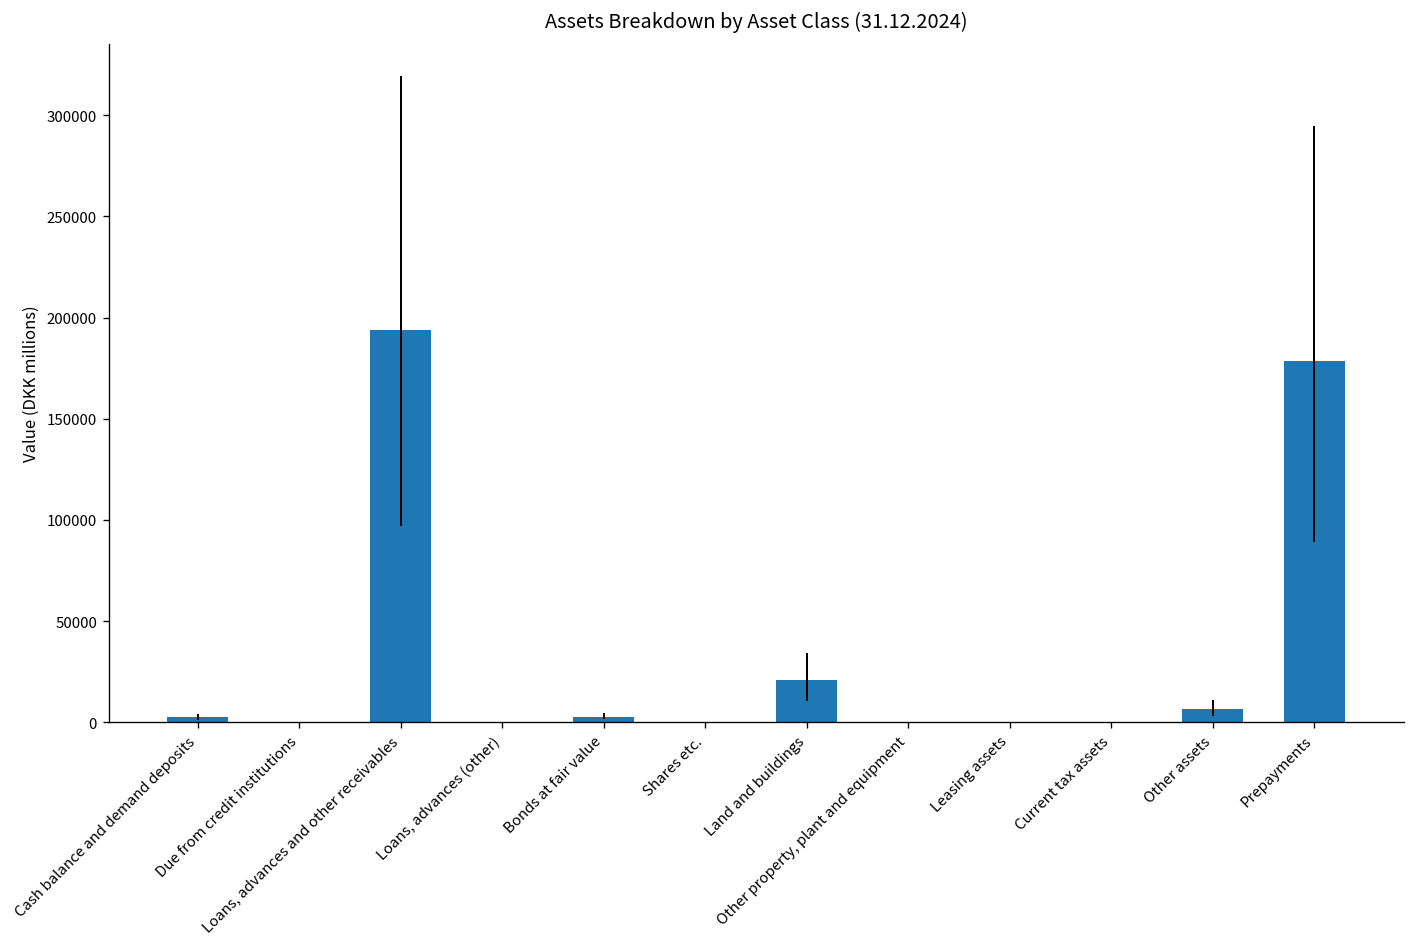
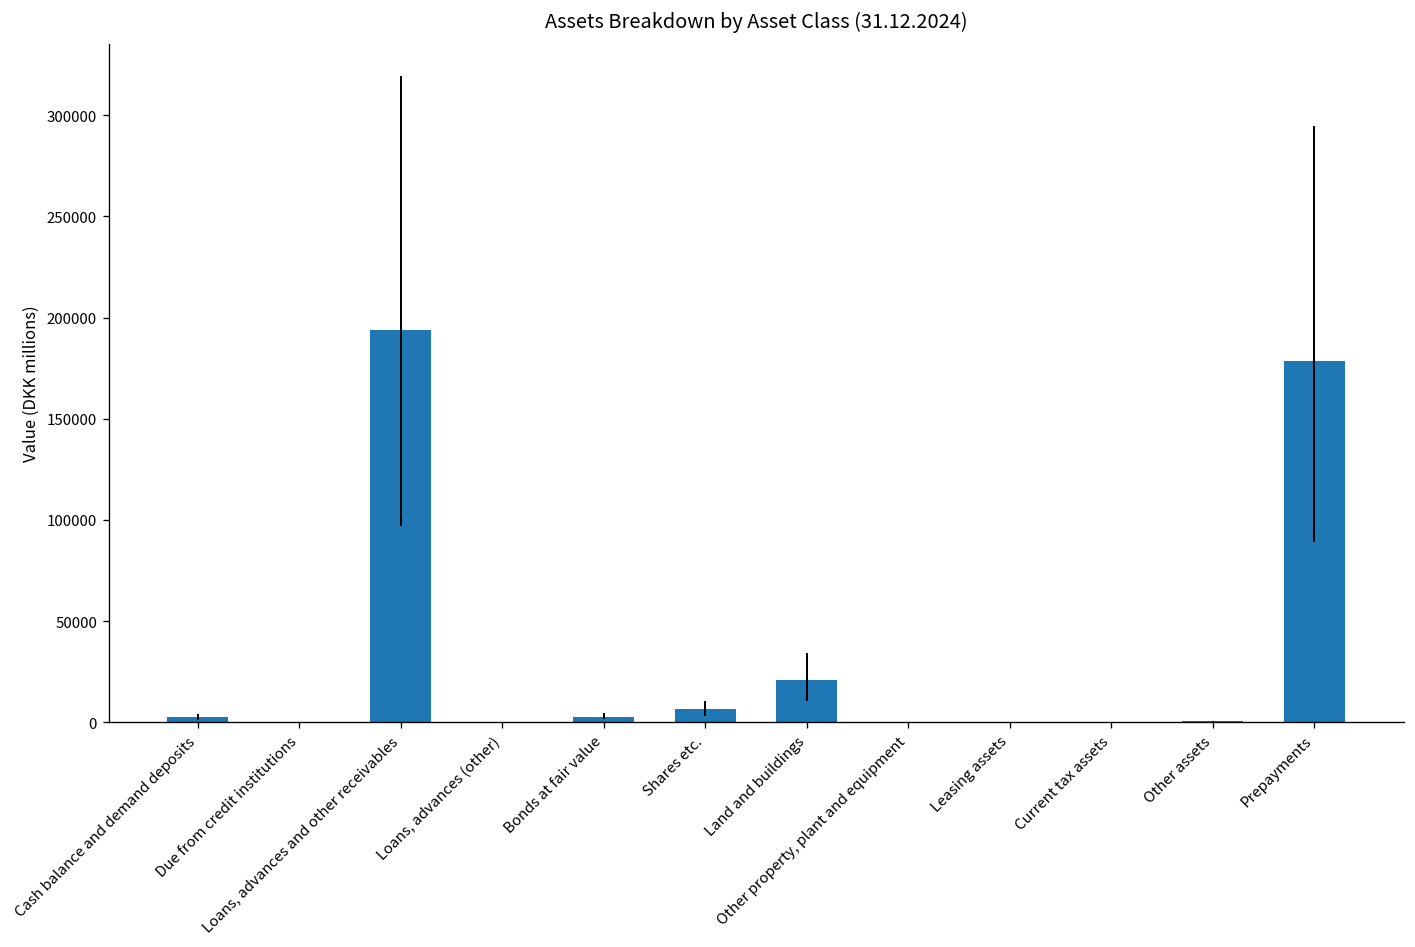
  {
    "Cash balance and demand deposits": 2000,
    "Loans, advances and other receivables": 194000,
    "Bonds at fair value": 3000,
-   "Shares etc.": 0,
+   "Shares etc.": 6000,
    "Land and buildings": 21000,
-   "Other assets": 7000,
+   "Other assets": 0,
    "Prepayments": 179000
  }
